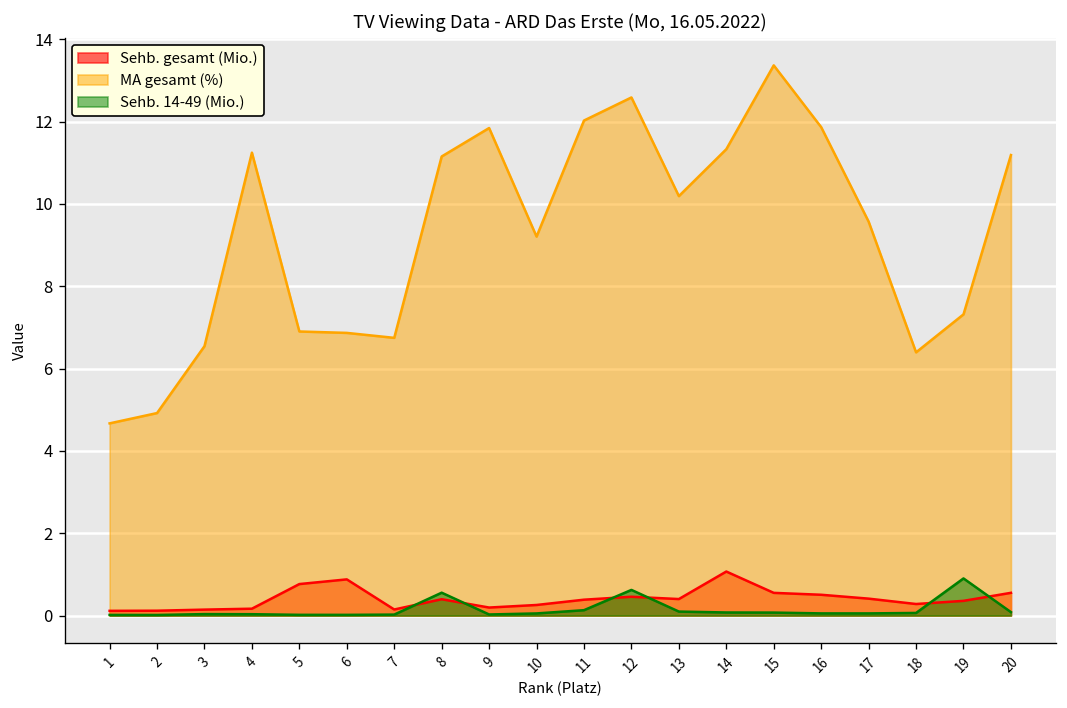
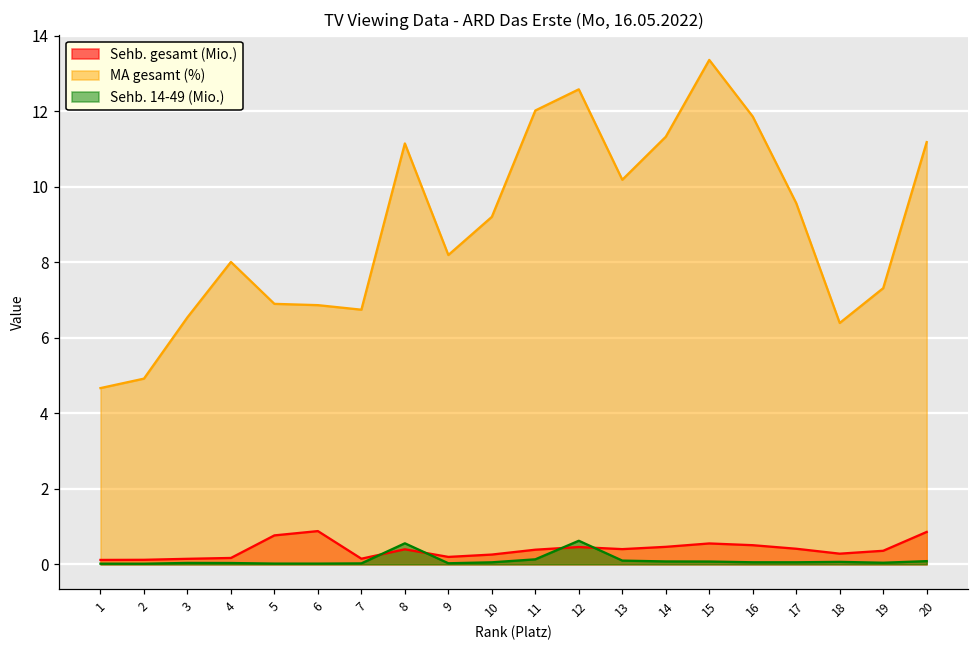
  {
    "Sehb. gesamt (Mio.)": {
      "1": 0.1,
      "2": 0.1,
      "3": 0.1,
      "4": 0.2,
      "5": 0.8,
      "6": 0.9,
      "7": 0.1,
      "8": 0.4,
      "9": 0.2,
      "10": 0.3,
      "11": 0.4,
      "12": 0.5,
      "13": 0.4,
-     "14": 1.1,
+     "14": 0.5,
      "15": 0.6,
      "16": 0.5,
      "17": 0.4,
      "18": 0.3,
      "19": 0.4,
-     "20": 0.6
+     "20": 0.9
    },
    "MA gesamt (%)": {
      "1": 4.7,
      "2": 4.9,
      "3": 6.5,
-     "4": 11.2,
+     "4": 8.0,
      "5": 6.9,
      "6": 6.9,
      "7": 6.7,
      "8": 11.2,
-     "9": 11.8,
+     "9": 8.2,
      "10": 9.2,
      "11": 12.0,
      "12": 12.6,
      "13": 10.2,
      "14": 11.3,
      "15": 13.4,
      "16": 11.9,
      "17": 9.6,
      "18": 6.4,
      "19": 7.3,
      "20": 11.2
    },
    "Sehb. 14-49 (Mio.)": {
      "1": 0.0,
      "2": 0.0,
      "3": 0.0,
      "4": 0.0,
      "5": 0.0,
      "6": 0.0,
      "7": 0.0,
      "8": 0.6,
      "9": 0.0,
      "10": 0.1,
      "11": 0.1,
      "12": 0.6,
      "13": 0.1,
      "14": 0.1,
      "15": 0.1,
      "16": 0.1,
      "17": 0.1,
      "18": 0.1,
-     "19": 0.9,
+     "19": 0.0,
      "20": 0.1
    }
  }
